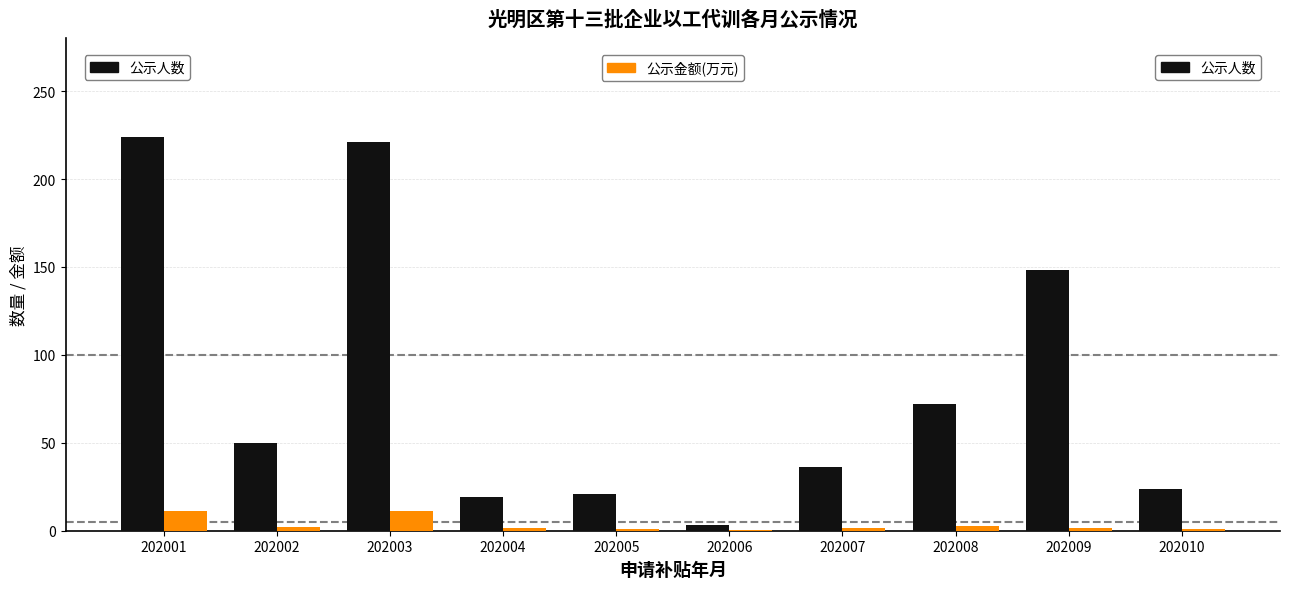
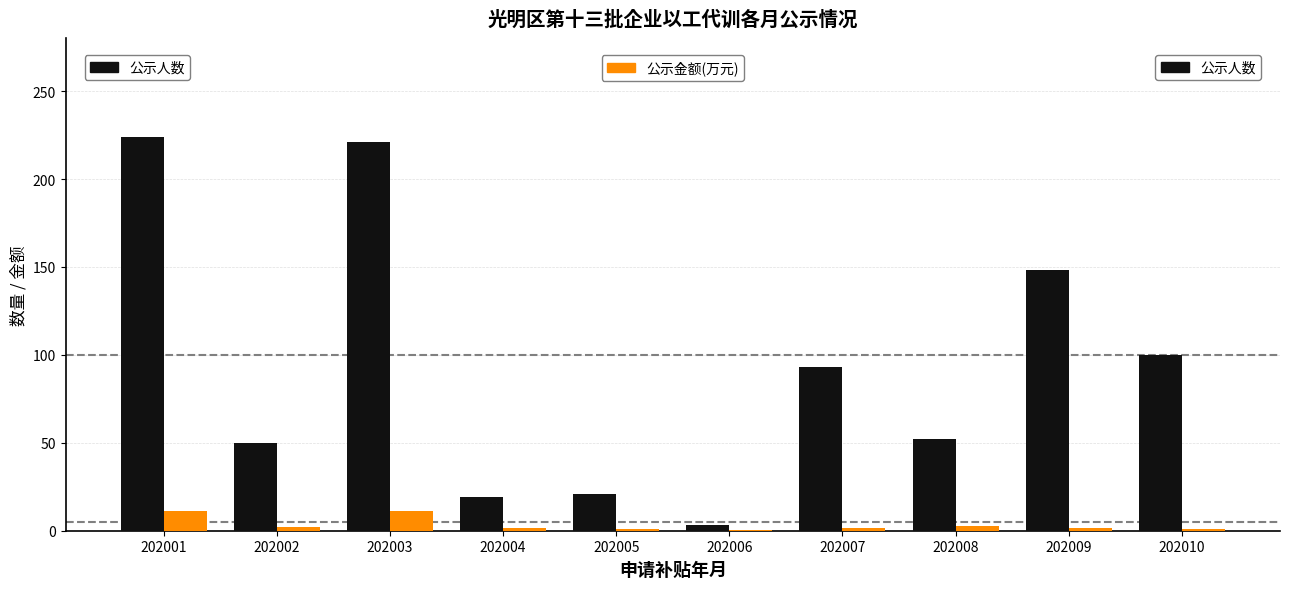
  {
    "公示人数": {
      "202001": 224,
      "202002": 50,
      "202003": 221,
      "202004": 19,
      "202005": 21,
      "202006": 3,
-     "202007": 36,
-     "202008": 72,
+     "202007": 93,
+     "202008": 52,
      "202009": 148,
-     "202010": 24
+     "202010": 100
    }
  }
